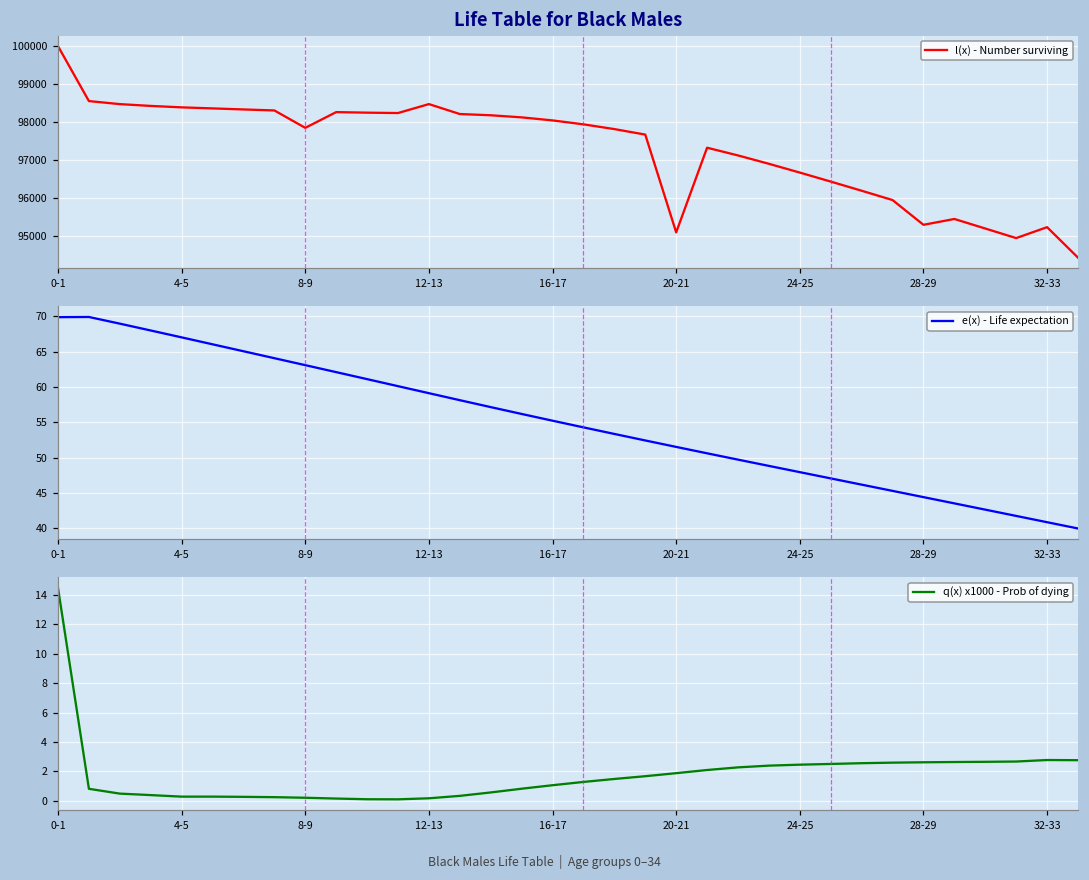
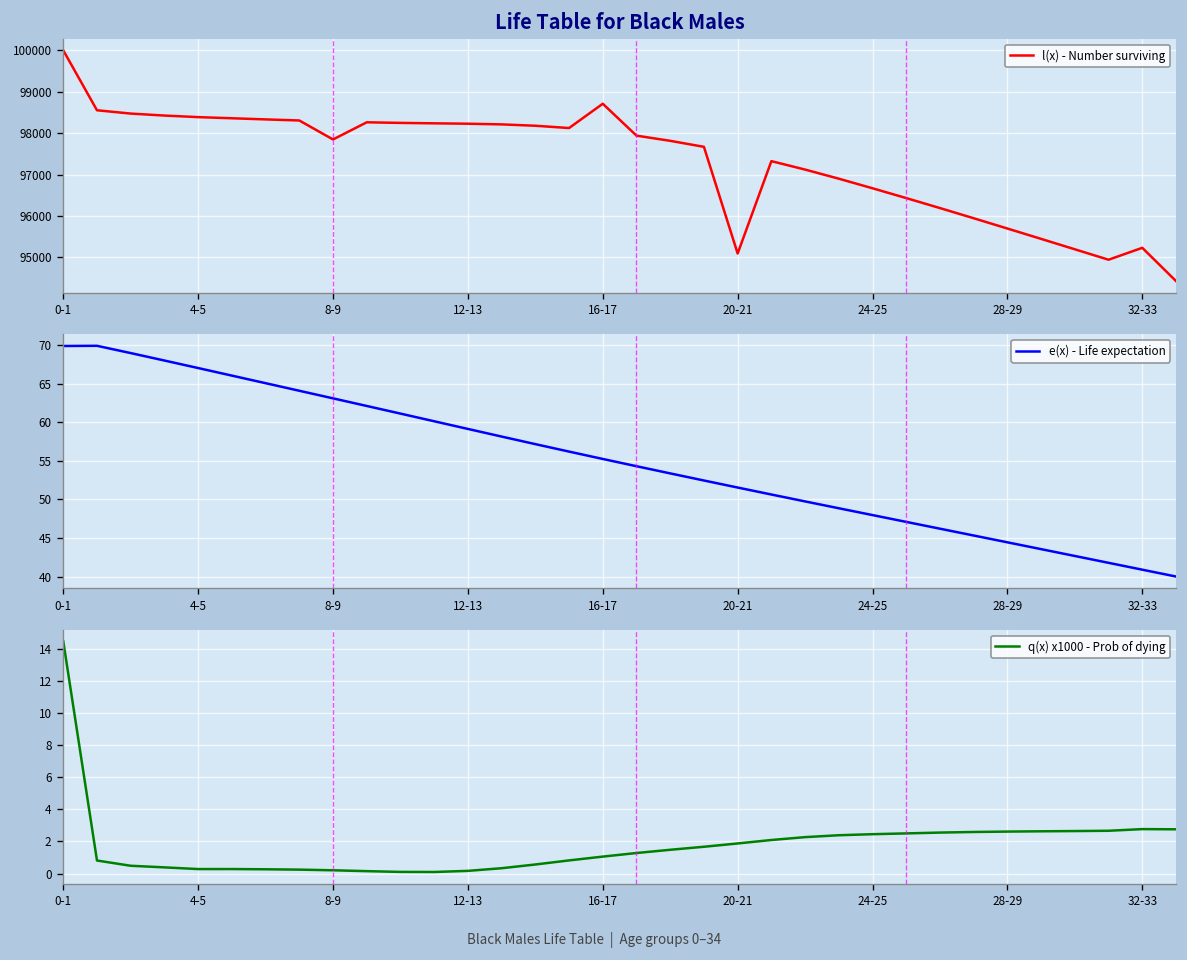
  {
    "Life Table for Black Males": {
      "0-1": 100000,
      "4-5": 98400,
      "8-9": 97800,
-     "12-13": 98500,
-     "16-17": 98000,
+     "12-13": 98200,
+     "16-17": 98700,
      "20-21": 95100,
      "24-25": 96700,
-     "28-29": 95300,
+     "28-29": 95700,
      "32-33": 95200
    }
  }
